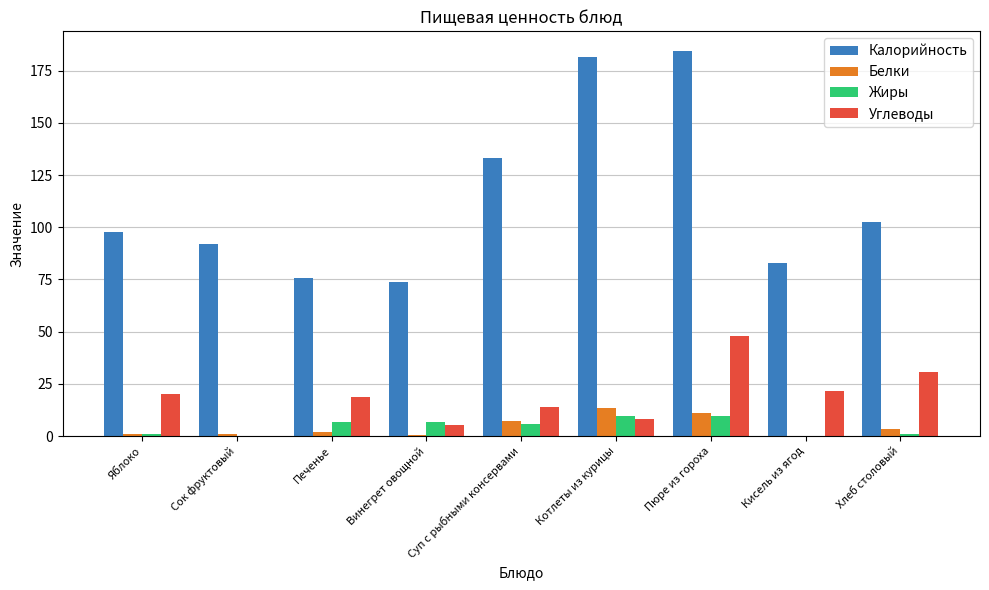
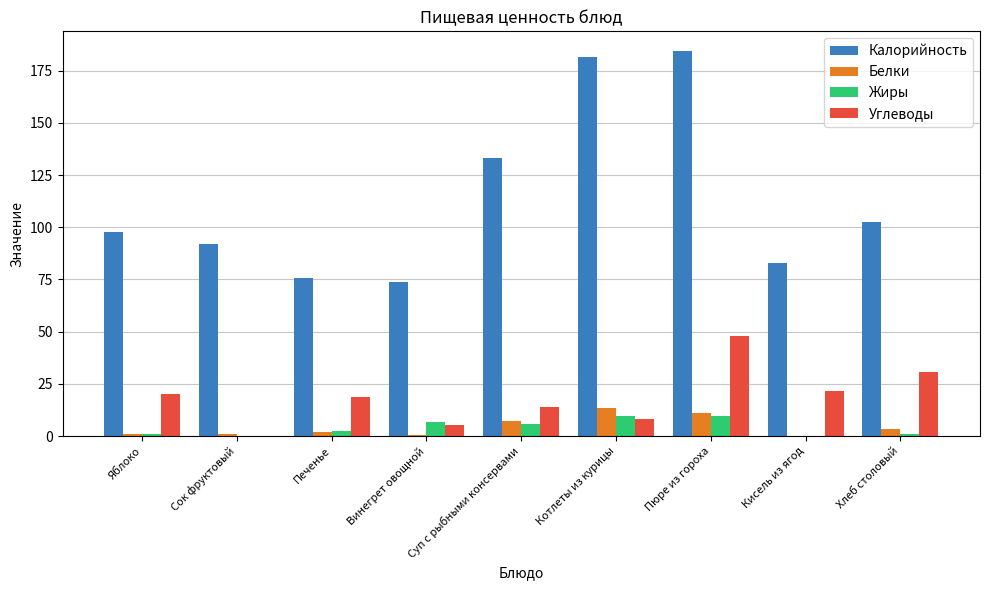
  {
    "Калорийность": {
      "Яблоко": 98,
      "Сок фруктовый": 92,
      "Печенье": 76,
      "Винегрет овощной": 74,
      "Суп с рыбными консервами": 133,
      "Котлеты из курицы": 181,
      "Пюре из гороха": 185,
      "Кисель из ягод": 83,
      "Хлеб столовый": 103
    },
    "Жиры": {
-     "Печенье": 7,
+     "Печенье": 2,
      "Винегрет овощной": 7,
      "Суп с рыбными консервами": 6,
      "Котлеты из курицы": 10,
      "Пюре из гороха": 10
    }
  }
